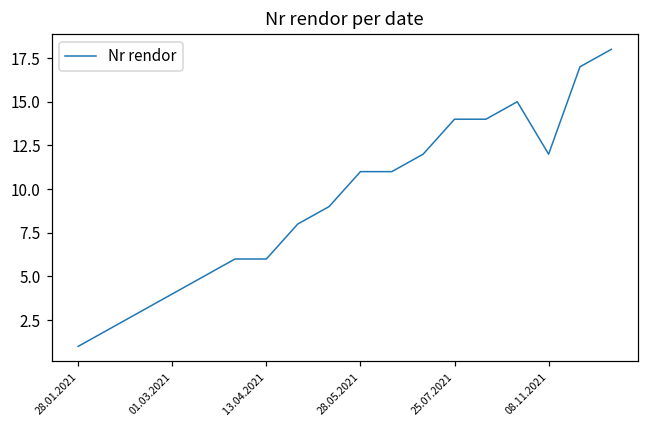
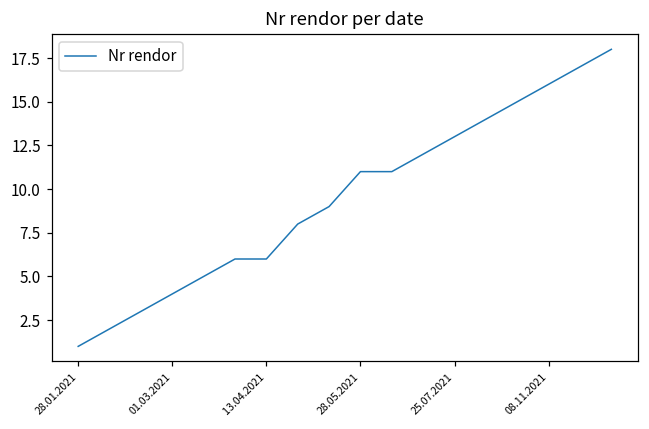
  {
    "28.01.2021": 1,
    "01.03.2021": 4,
    "13.04.2021": 6,
    "28.05.2021": 11,
-   "25.07.2021": 14,
-   "08.11.2021": 12
+   "25.07.2021": 13,
+   "08.11.2021": 16
  }
